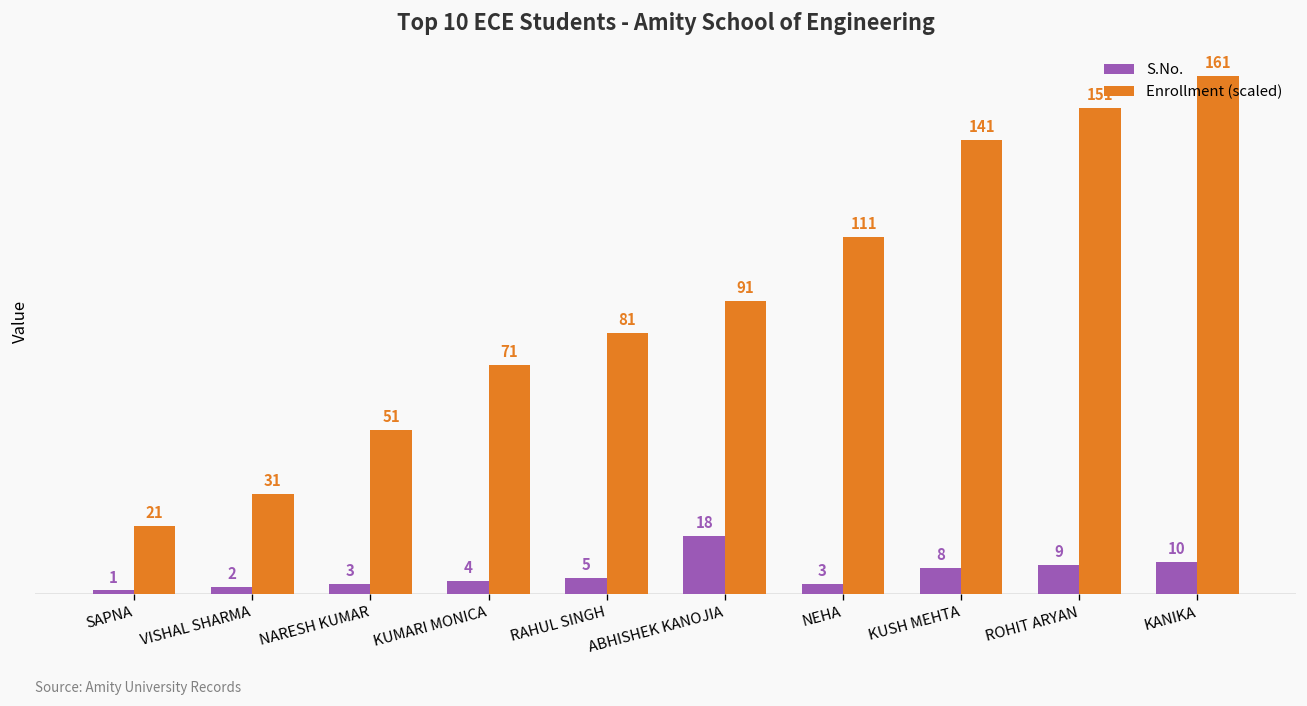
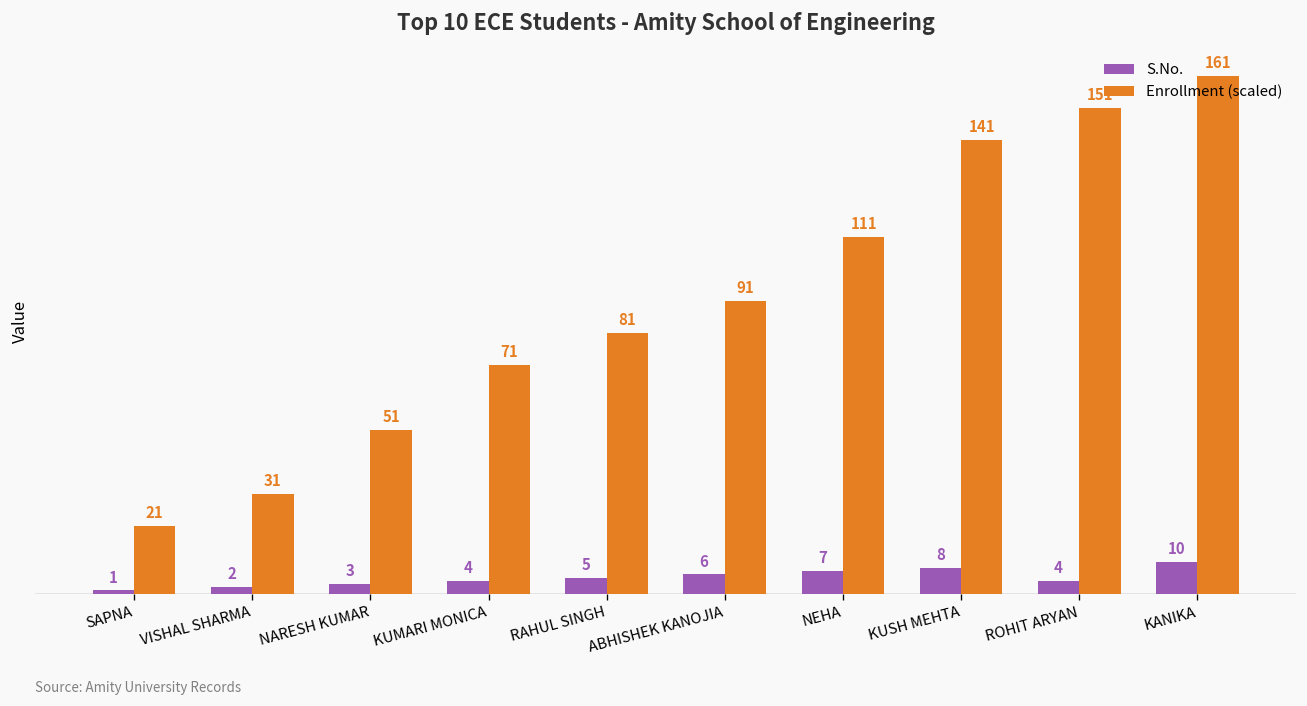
  {
    "S.No.": {
      "SAPNA": 1,
      "VISHAL SHARMA": 2,
      "NARESH KUMAR": 3,
      "KUMARI MONICA": 4,
      "RAHUL SINGH": 5,
-     "ABHISHEK KANOJIA": 18,
-     "NEHA": 3,
+     "ABHISHEK KANOJIA": 6,
+     "NEHA": 7,
      "KUSH MEHTA": 8,
-     "ROHIT ARYAN": 9,
+     "ROHIT ARYAN": 4,
      "KANIKA": 10
    },
    "Enrollment (scaled)": {
      "SAPNA": 21,
      "VISHAL SHARMA": 31,
      "NARESH KUMAR": 51,
      "KUMARI MONICA": 71,
      "RAHUL SINGH": 81,
      "ABHISHEK KANOJIA": 91,
      "NEHA": 111,
      "KUSH MEHTA": 141,
      "ROHIT ARYAN": 151,
      "KANIKA": 161
    }
  }
